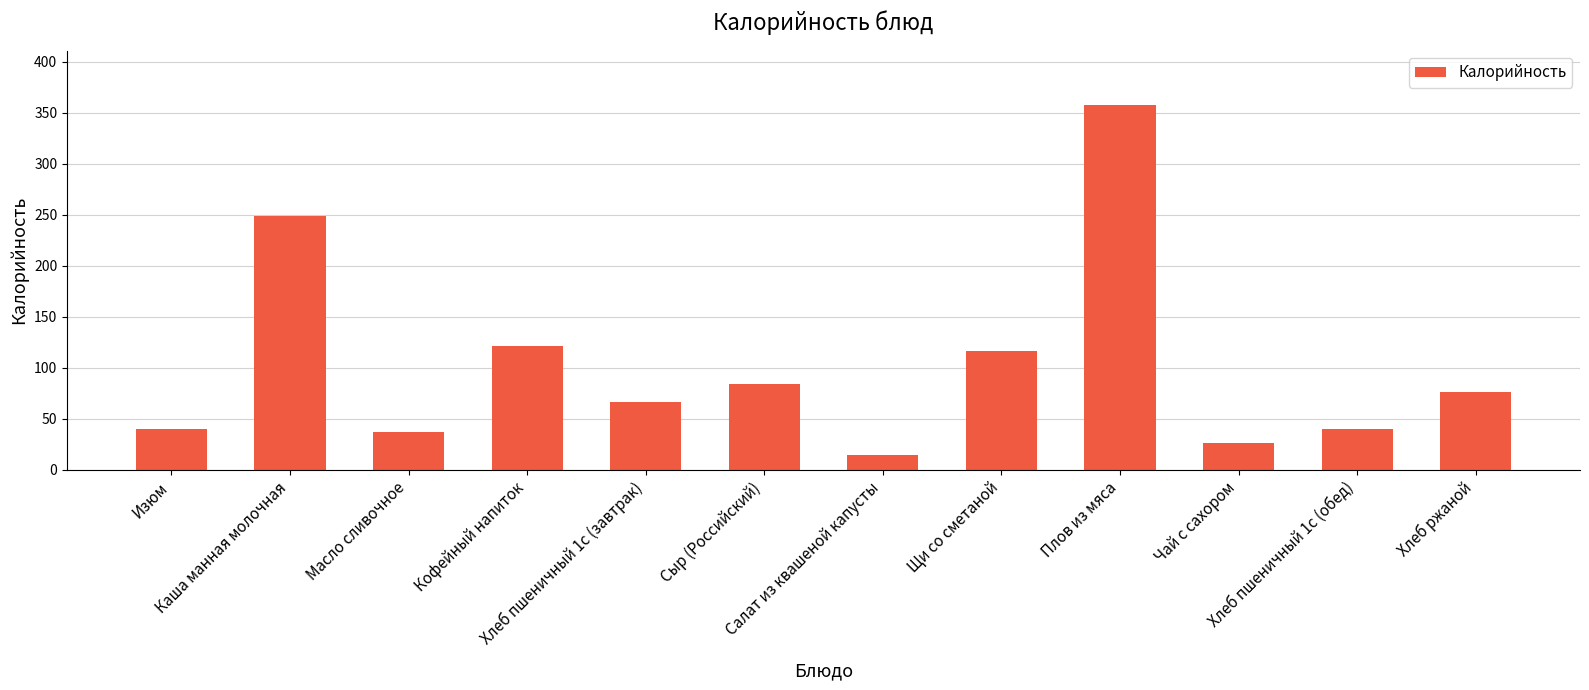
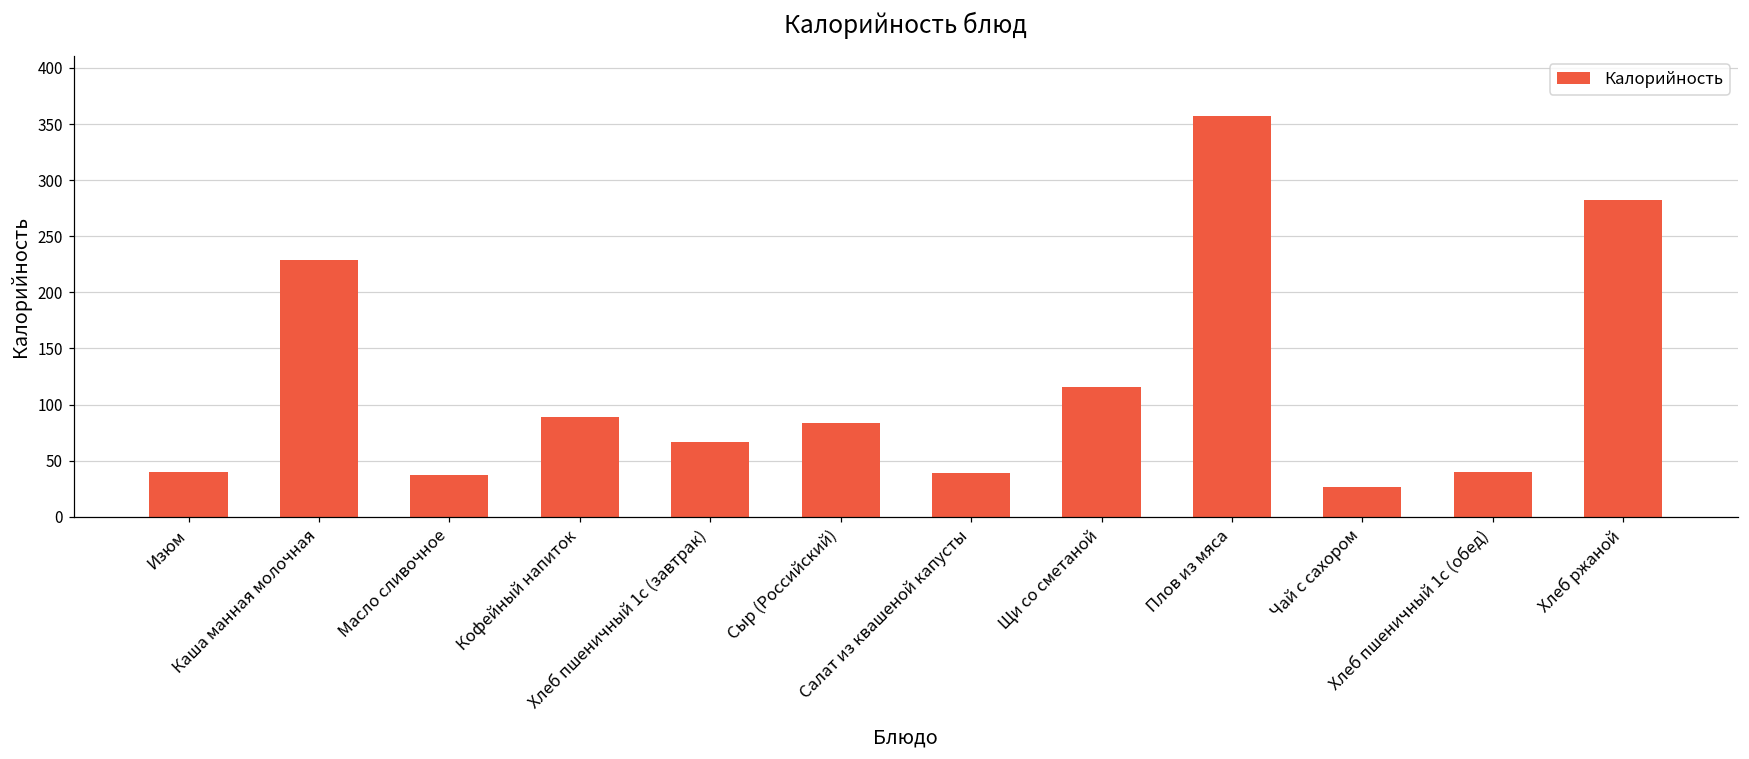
  {
    "Изюм": 40,
-   "Каша манная молочная": 249,
+   "Каша манная молочная": 229,
    "Масло сливочное": 37,
-   "Кофейный напиток": 121,
+   "Кофейный напиток": 89,
    "Хлеб пшеничный 1с (завтрак)": 67,
    "Сыр (Российский)": 84,
-   "Салат из квашеной капусты": 15,
+   "Салат из квашеной капусты": 39,
    "Щи со сметаной": 116,
    "Плов из мяса": 357,
    "Чай с сахором": 27,
    "Хлеб пшеничный 1с (обед)": 40,
-   "Хлеб ржаной": 76
+   "Хлеб ржаной": 282
  }
